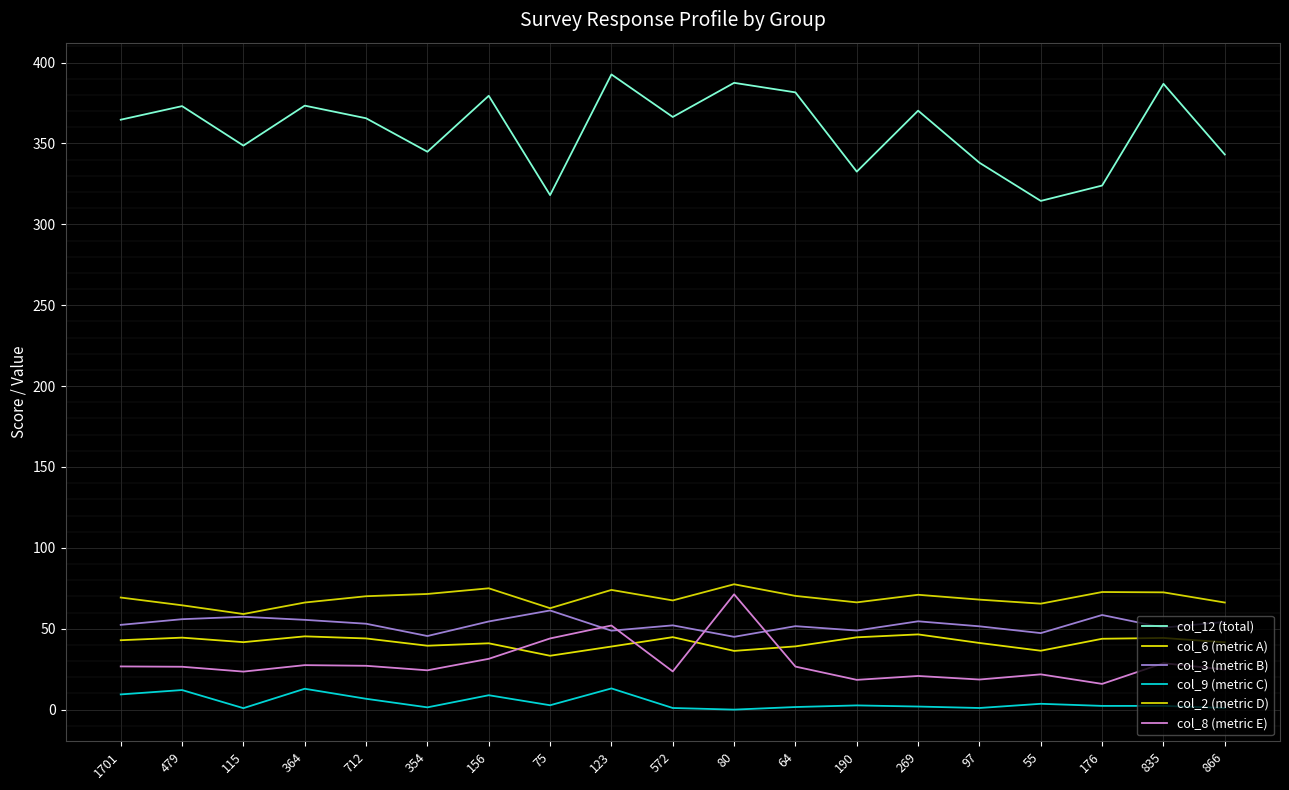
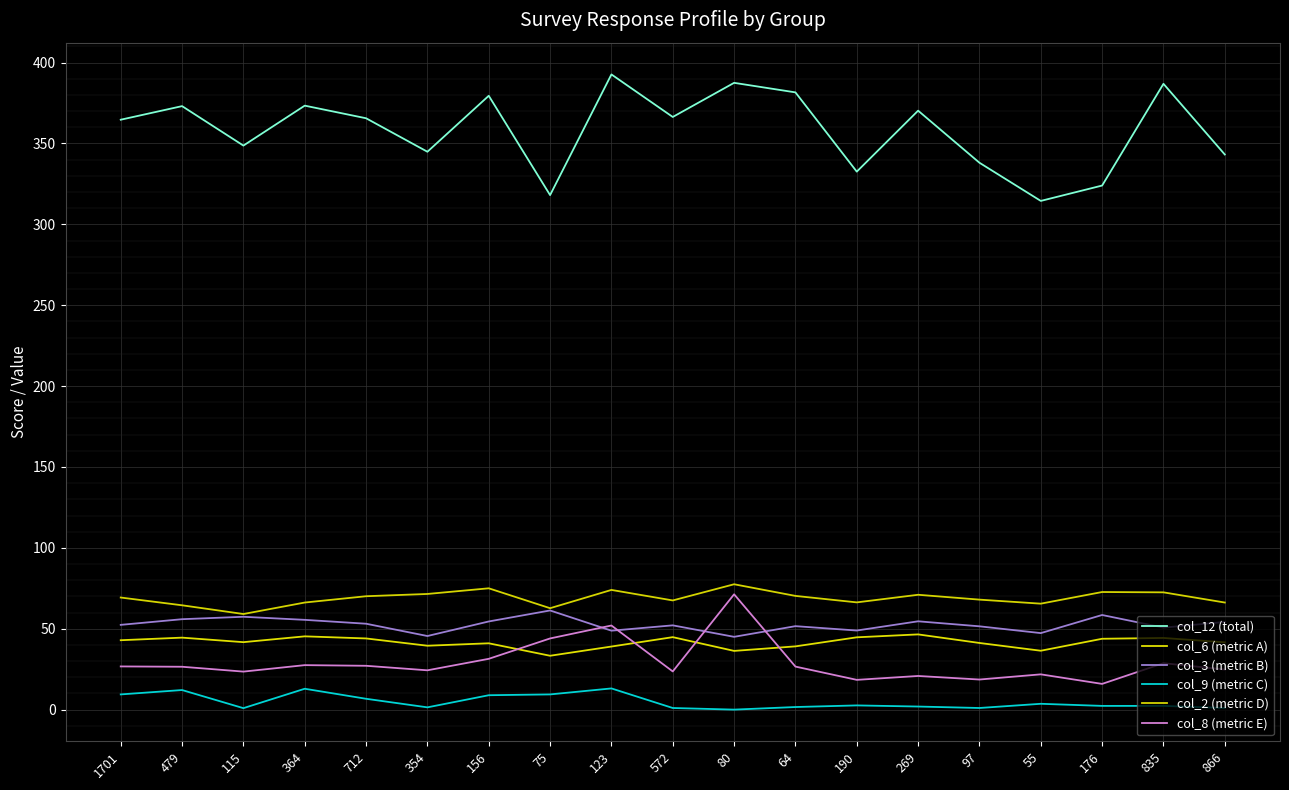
  {
    "col_12 (total)": {
      "1701": 365,
      "479": 373,
      "115": 349,
      "364": 373,
      "712": 366,
      "354": 345,
      "156": 380,
      "75": 318,
      "123": 393,
      "572": 366,
      "80": 388,
      "64": 382,
      "190": 333,
      "269": 370,
      "97": 338,
      "55": 315,
      "176": 324,
      "835": 387,
      "866": 343
    },
    "col_9 (metric C)": {
      "1701": 9,
      "479": 12,
      "115": 1,
      "364": 13,
      "712": 7,
      "354": 1,
      "156": 9,
-     "75": 3,
+     "75": 9,
      "123": 13,
      "572": 1,
      "80": 0,
      "64": 2,
      "190": 3,
      "269": 2,
      "97": 1,
      "55": 4,
      "176": 2
    }
  }
